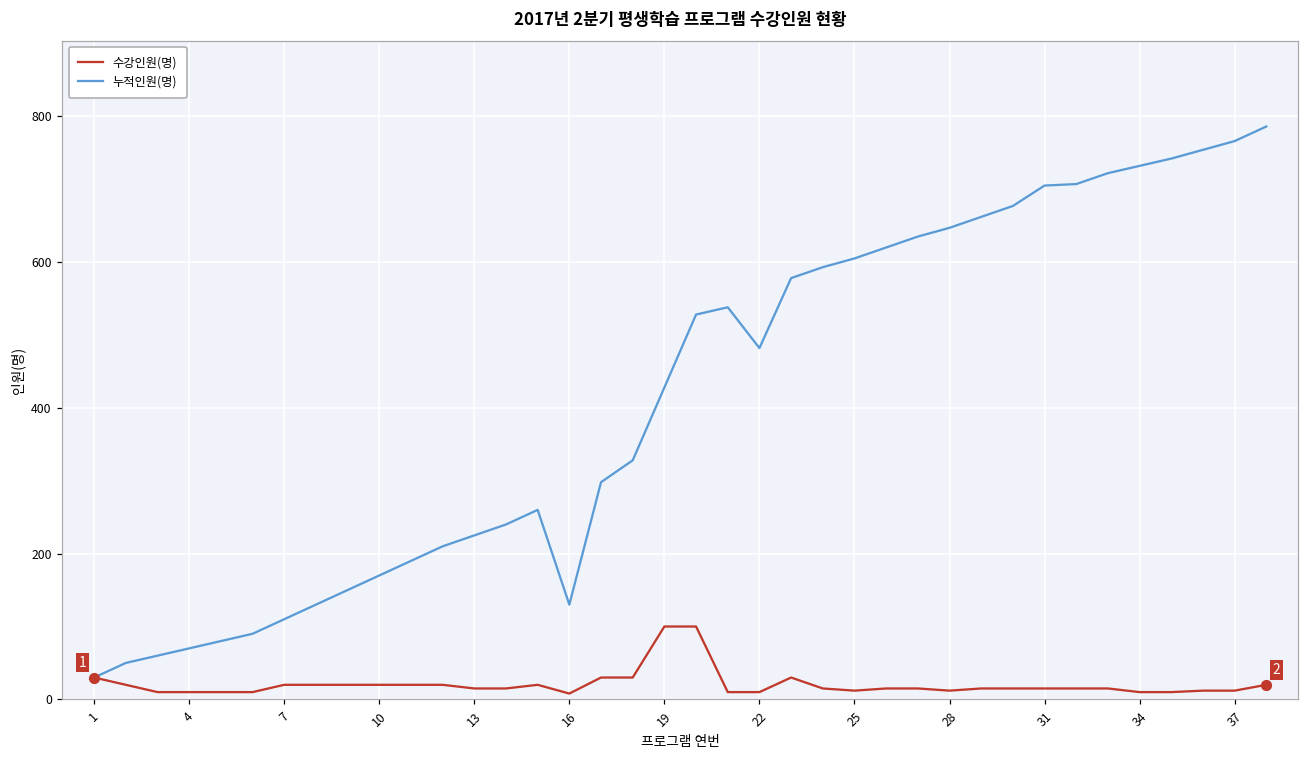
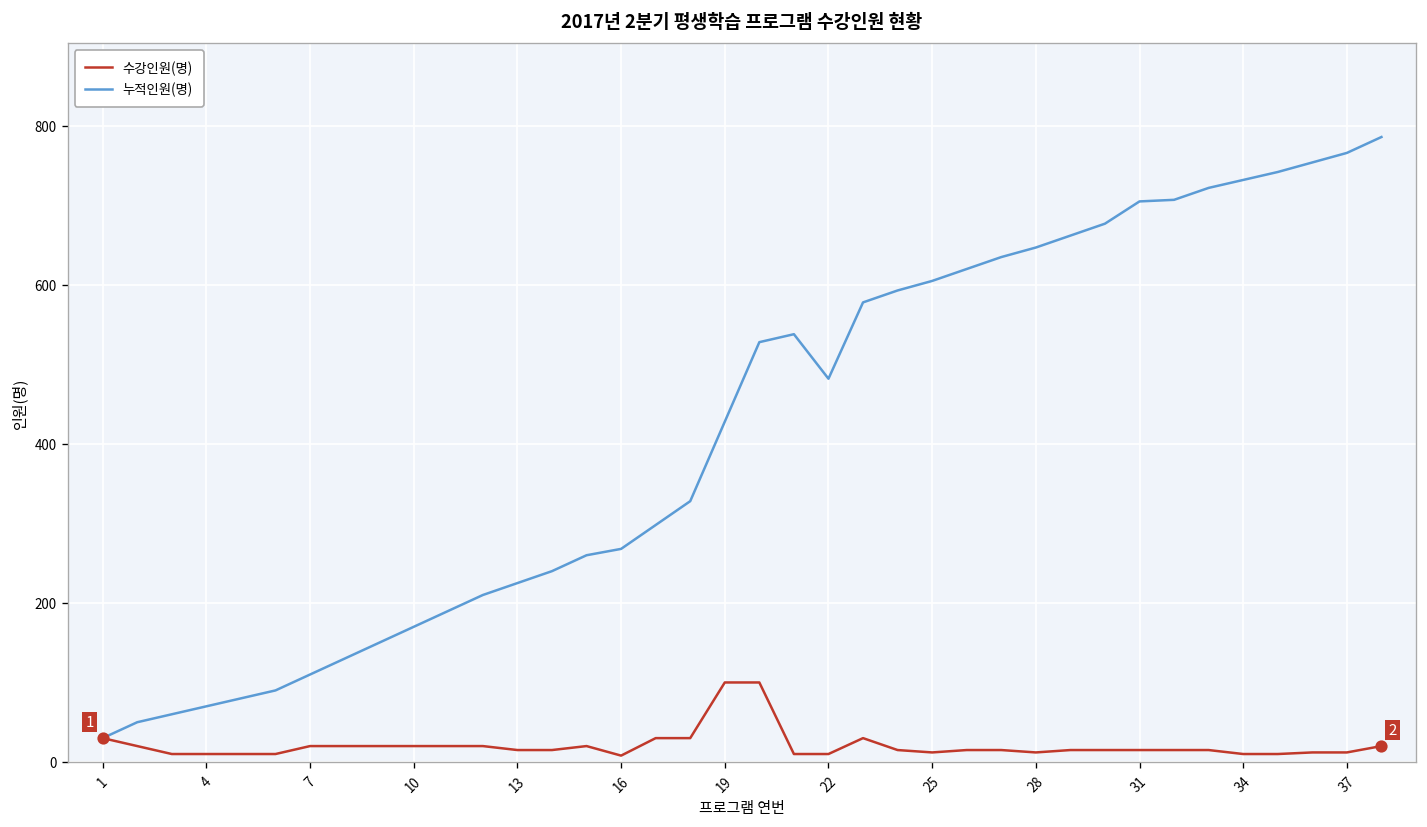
  {
    "누적인원(명)": {
      "4": 70,
      "7": 110,
      "10": 170,
      "13": 230,
-     "16": 130,
+     "16": 270,
      "19": 430,
      "22": 480,
      "25": 610,
      "28": 650,
      "31": 710,
      "34": 730,
      "37": 770
    }
  }
